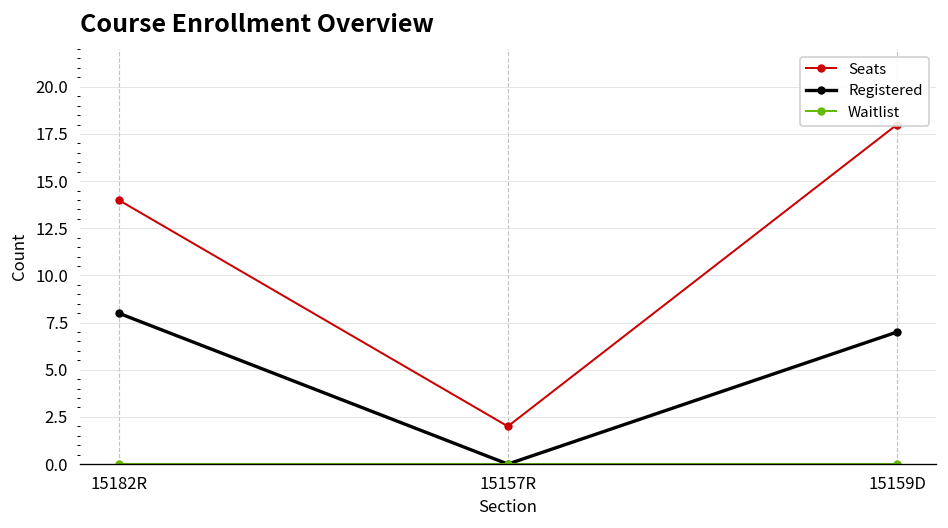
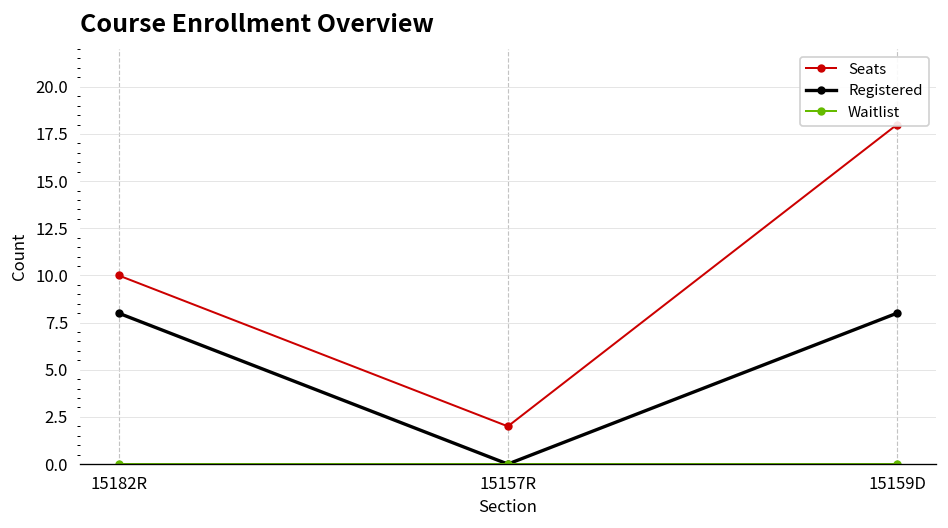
  {
    "Seats": {
-     "15182R": 14,
+     "15182R": 10,
      "15157R": 2
    },
    "Registered": {
      "15182R": 8,
-     "15159D": 7
+     "15159D": 8
    },
    "Waitlist": {
      "15182R": 0,
      "15159D": 0
    }
  }
